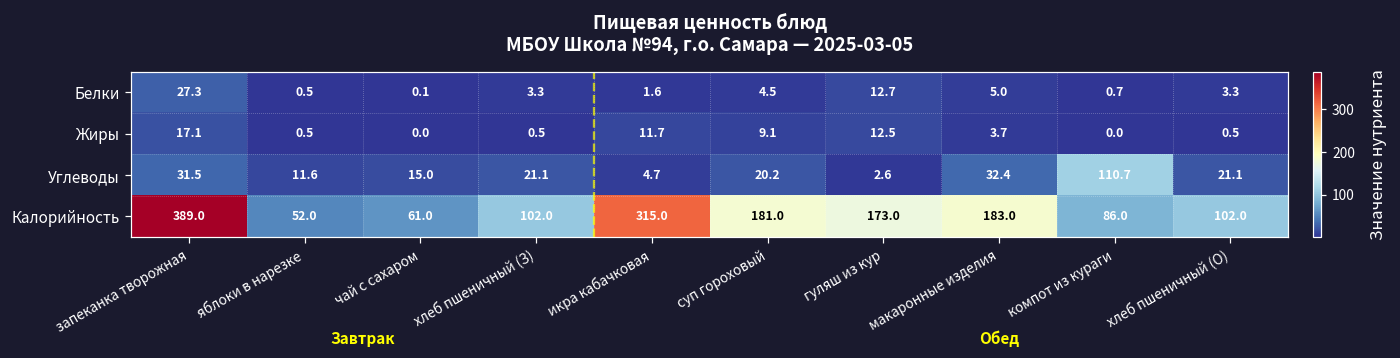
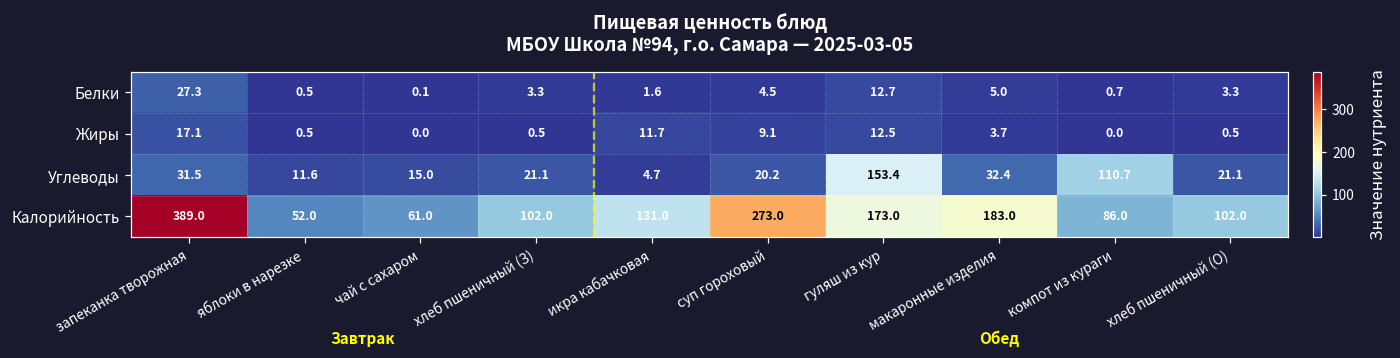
  {
    "Белки": {
      "запеканка творожная": 27.3,
      "яблоки в нарезке": 0.5,
      "чай с сахаром": 0.1,
      "хлеб пшеничный (З)": 3.3,
      "икра кабачковая": 1.6,
      "суп гороховый": 4.5,
      "гуляш из кур": 12.7,
      "макаронные изделия": 5.0,
      "компот из кураги": 0.7,
      "хлеб пшеничный (О)": 3.3
    },
    "Жиры": {
      "запеканка творожная": 17.1,
      "яблоки в нарезке": 0.5,
      "чай с сахаром": 0.0,
      "хлеб пшеничный (З)": 0.5,
      "икра кабачковая": 11.7,
      "суп гороховый": 9.1,
      "гуляш из кур": 12.5,
      "макаронные изделия": 3.7,
      "компот из кураги": 0.0,
      "хлеб пшеничный (О)": 0.5
    },
    "Углеводы": {
      "запеканка творожная": 31.5,
      "яблоки в нарезке": 11.6,
      "чай с сахаром": 15.0,
      "хлеб пшеничный (З)": 21.1,
      "икра кабачковая": 4.7,
      "суп гороховый": 20.2,
-     "гуляш из кур": 2.6,
+     "гуляш из кур": 153.4,
      "макаронные изделия": 32.4,
      "компот из кураги": 110.7,
      "хлеб пшеничный (О)": 21.1
    },
    "Калорийность": {
      "запеканка творожная": 389.0,
      "яблоки в нарезке": 52.0,
      "чай с сахаром": 61.0,
      "хлеб пшеничный (З)": 102.0,
-     "икра кабачковая": 315.0,
-     "суп гороховый": 181.0,
+     "икра кабачковая": 131.0,
+     "суп гороховый": 273.0,
      "гуляш из кур": 173.0,
      "макаронные изделия": 183.0,
      "компот из кураги": 86.0,
      "хлеб пшеничный (О)": 102.0
    }
  }
